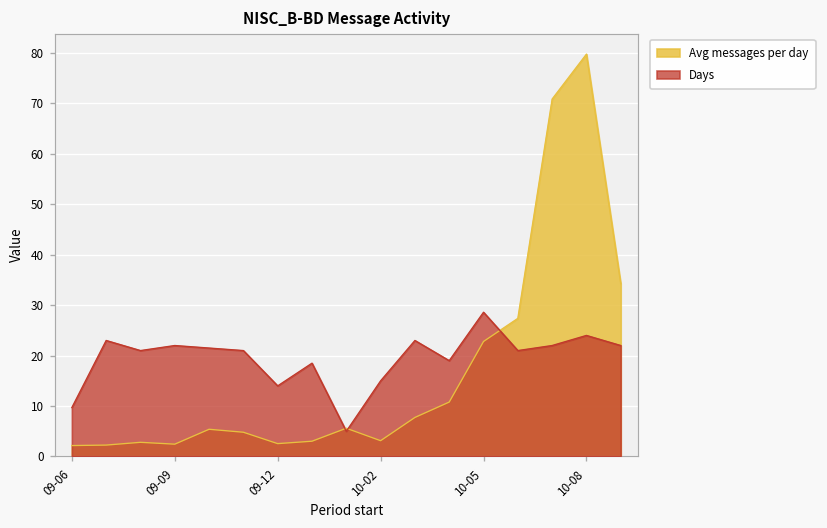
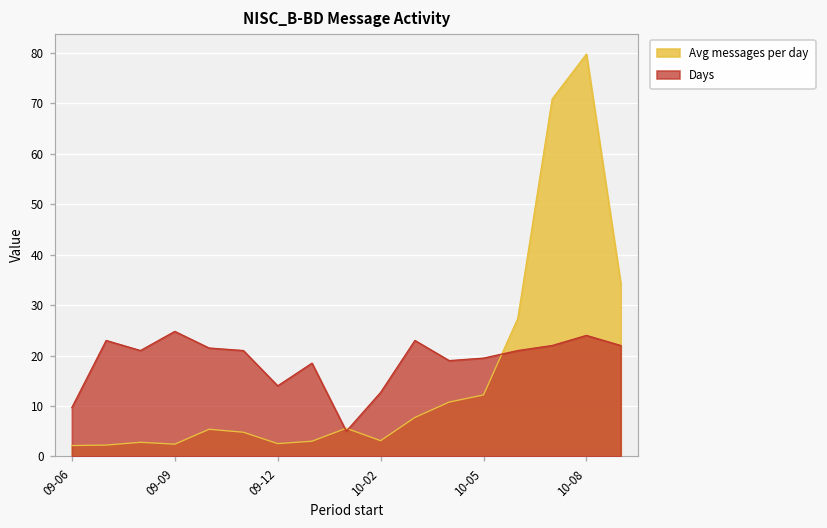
  {
    "Avg messages per day": {
      "09-06": 2,
      "09-09": 2,
      "09-12": 3,
      "10-02": 3,
-     "10-05": 23,
+     "10-05": 12,
      "10-08": 80
    },
    "Days": {
      "09-06": 10,
-     "09-09": 22,
+     "09-09": 25,
      "09-12": 14,
-     "10-02": 15,
-     "10-05": 29,
+     "10-02": 13,
+     "10-05": 20,
      "10-08": 24
    }
  }
